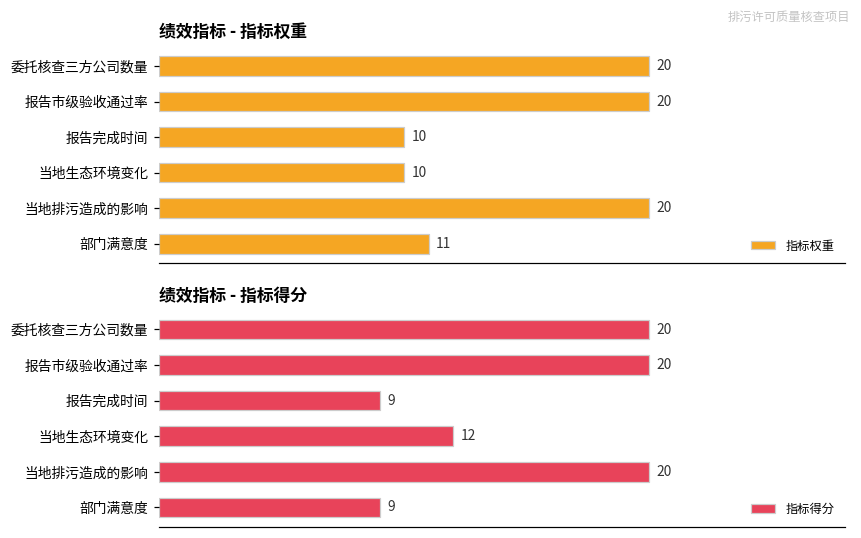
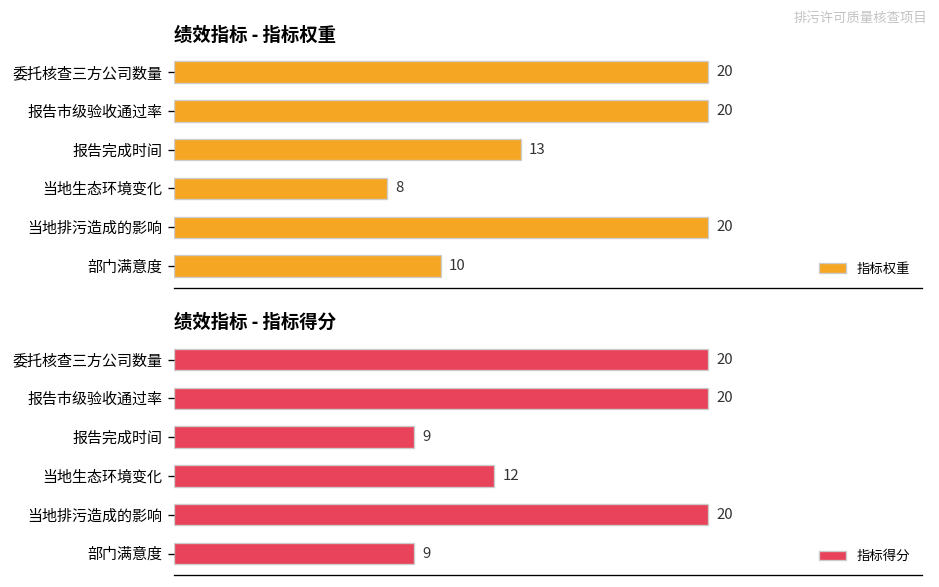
  {
    "绩效指标 - 指标权重": {
      "委托核查三方公司数量": 20,
      "报告市级验收通过率": 20,
-     "报告完成时间": 10,
-     "当地生态环境变化": 10,
+     "报告完成时间": 13,
+     "当地生态环境变化": 8,
      "当地排污造成的影响": 20,
-     "部门满意度": 11
+     "部门满意度": 10
    },
    "绩效指标 - 指标得分": {
      "委托核查三方公司数量": 20,
      "报告市级验收通过率": 20,
      "报告完成时间": 9,
      "当地生态环境变化": 12,
      "当地排污造成的影响": 20,
      "部门满意度": 9
    }
  }
